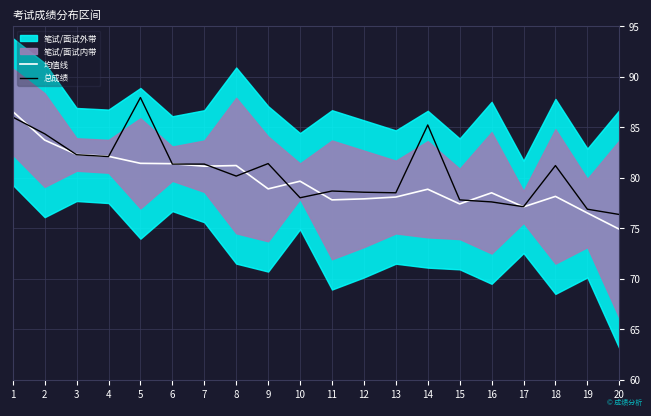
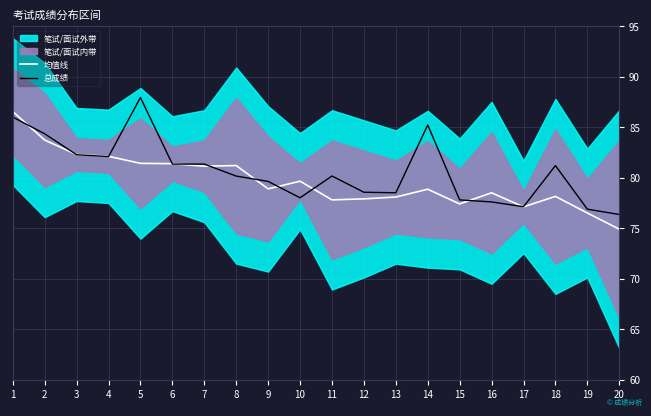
  {
    "均值线": {
      "1": 86.6,
      "2": 83.7,
      "5": 81.4,
      "8": 81.2,
      "9": 78.9,
      "10": 79.7,
      "11": 77.8,
      "12": 77.9,
      "13": 78.1,
      "14": 78.9,
      "15": 77.4,
      "16": 78.5,
      "18": 78.2,
      "19": 76.5,
      "20": 74.9
    },
    "总成绩": {
      "1": 86.0,
      "2": 84.4,
      "5": 88.0,
      "8": 80.2,
-     "9": 81.4,
+     "9": 79.6,
      "10": 78.0,
-     "11": 78.7,
+     "11": 80.2,
      "12": 78.6,
      "13": 78.5,
      "14": 85.2,
      "15": 77.8,
      "16": 77.6,
      "18": 81.2,
      "19": 76.9,
      "20": 76.4
    }
  }
